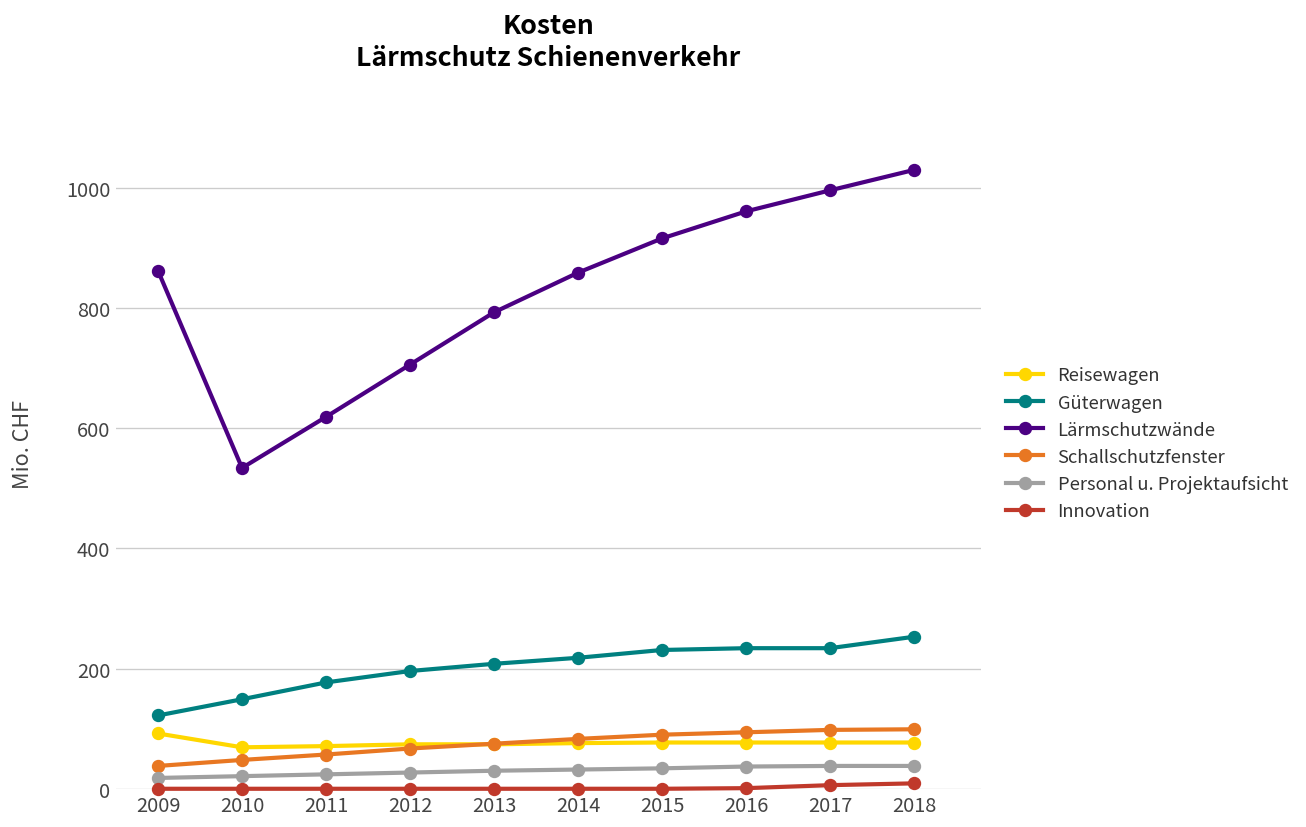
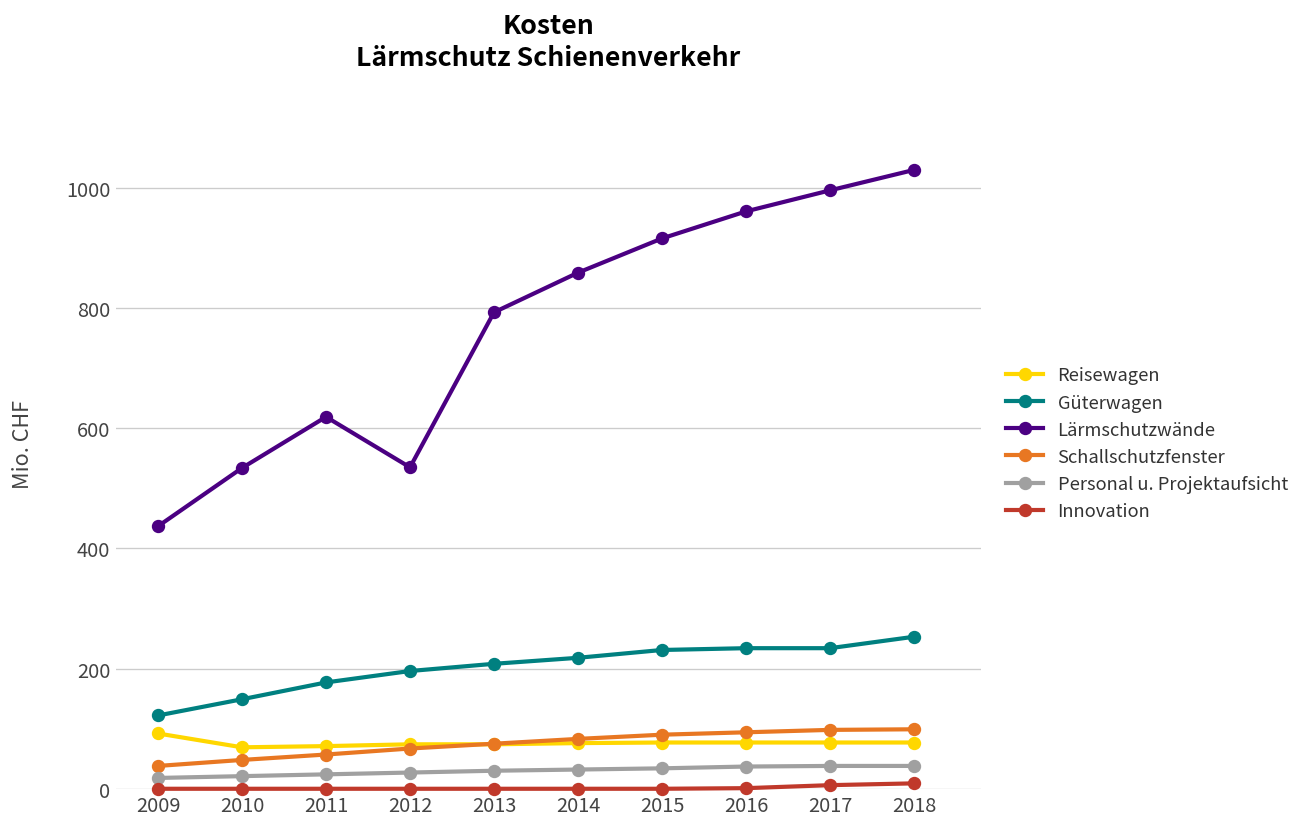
  {
    "Reisewagen": {
      "2009": 90,
      "2010": 70,
      "2011": 70,
      "2012": 70,
      "2014": 80,
      "2015": 80,
      "2016": 80,
      "2017": 80,
      "2018": 80
    },
    "Güterwagen": {
      "2009": 120,
      "2010": 150,
      "2011": 180,
      "2012": 200,
      "2013": 210,
      "2014": 220,
      "2015": 230,
      "2016": 230,
      "2017": 230,
      "2018": 250
    },
    "Lärmschutzwände": {
-     "2009": 860,
+     "2009": 440,
      "2010": 530,
      "2011": 620,
-     "2012": 710,
+     "2012": 540,
      "2013": 790,
      "2014": 860,
      "2015": 920,
      "2016": 960,
      "2017": 1000,
      "2018": 1030
    },
    "Schallschutzfenster": {
      "2009": 40,
      "2010": 50,
      "2011": 60,
      "2012": 70,
      "2014": 80,
      "2015": 90,
      "2016": 90,
      "2017": 100,
      "2018": 100
    },
    "Personal u. Projektaufsicht": {
      "2009": 20,
      "2010": 20,
      "2011": 20,
      "2012": 30,
      "2013": 30,
      "2014": 30,
      "2015": 30,
      "2016": 40,
      "2017": 40,
      "2018": 40
    },
    "Innovation": {
      "2009": 0,
      "2010": 0,
      "2011": 0,
      "2012": 0,
      "2013": 0,
      "2014": 0,
      "2015": 0,
      "2016": 0,
      "2017": 10,
      "2018": 10
    }
  }
